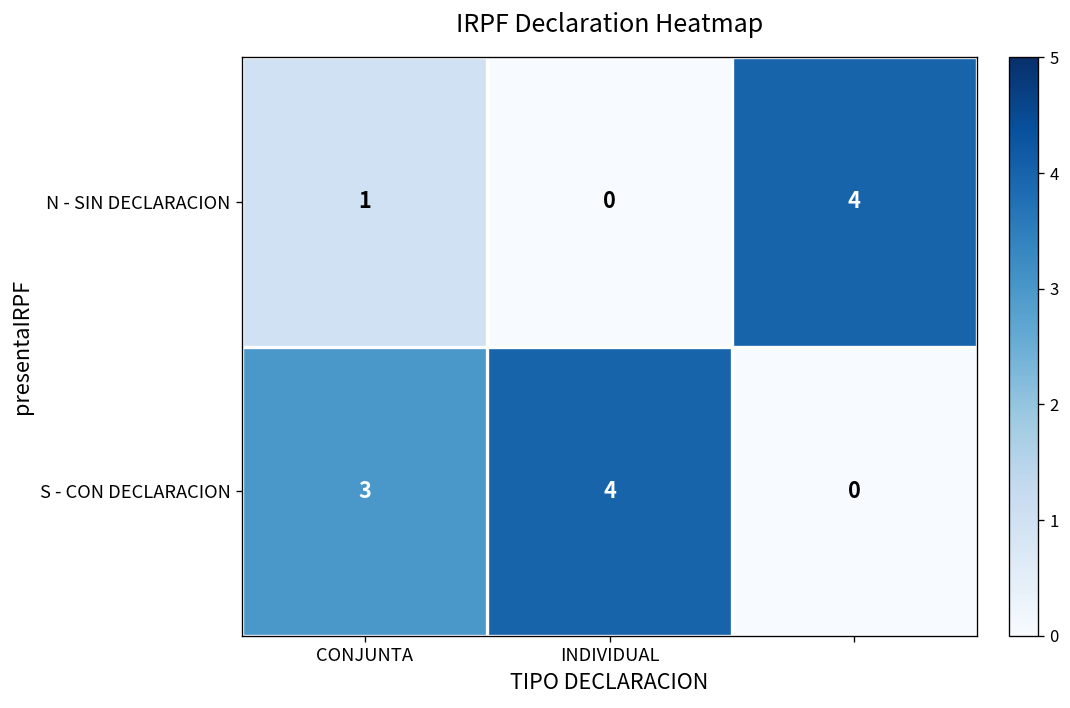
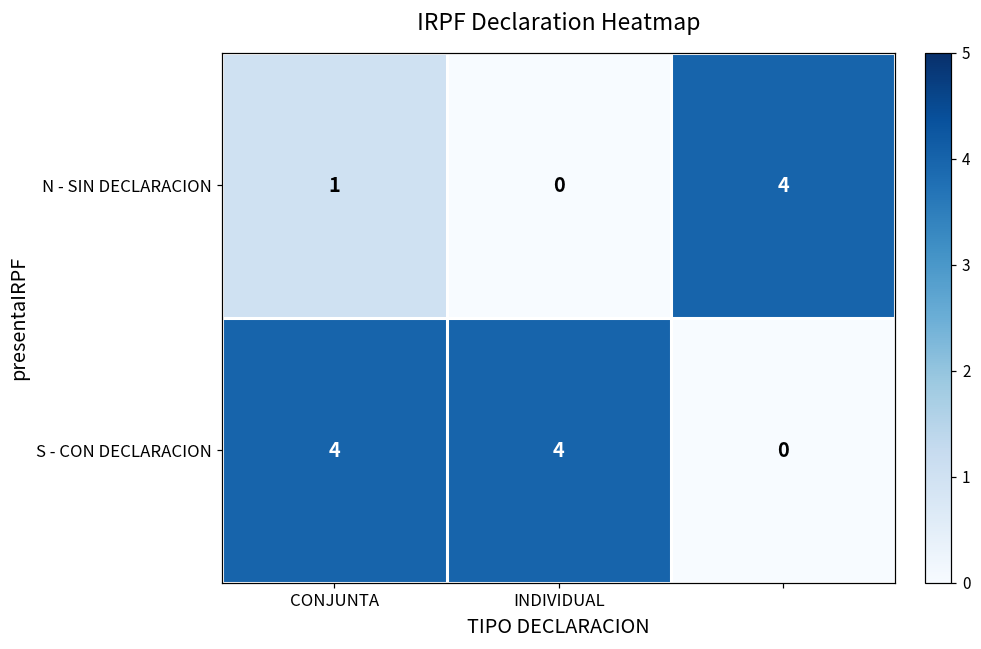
  {
    "N - SIN DECLARACION": {
      "CONJUNTA": 1,
      "INDIVIDUAL": 0
    },
    "S - CON DECLARACION": {
-     "CONJUNTA": 3,
+     "CONJUNTA": 4,
      "INDIVIDUAL": 4
    }
  }
